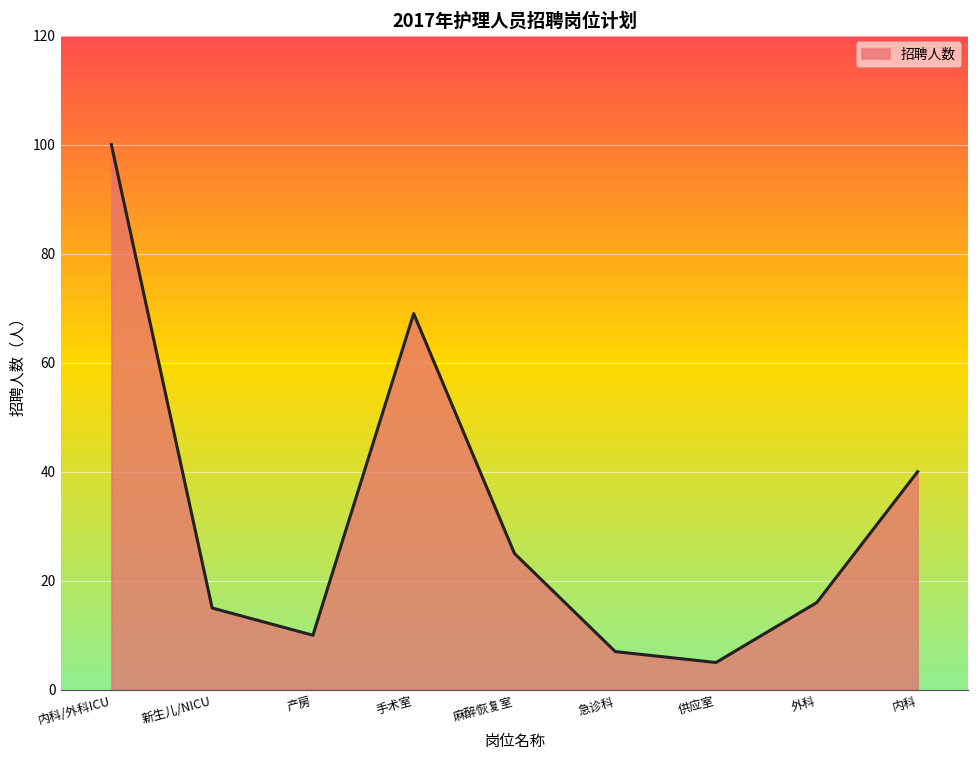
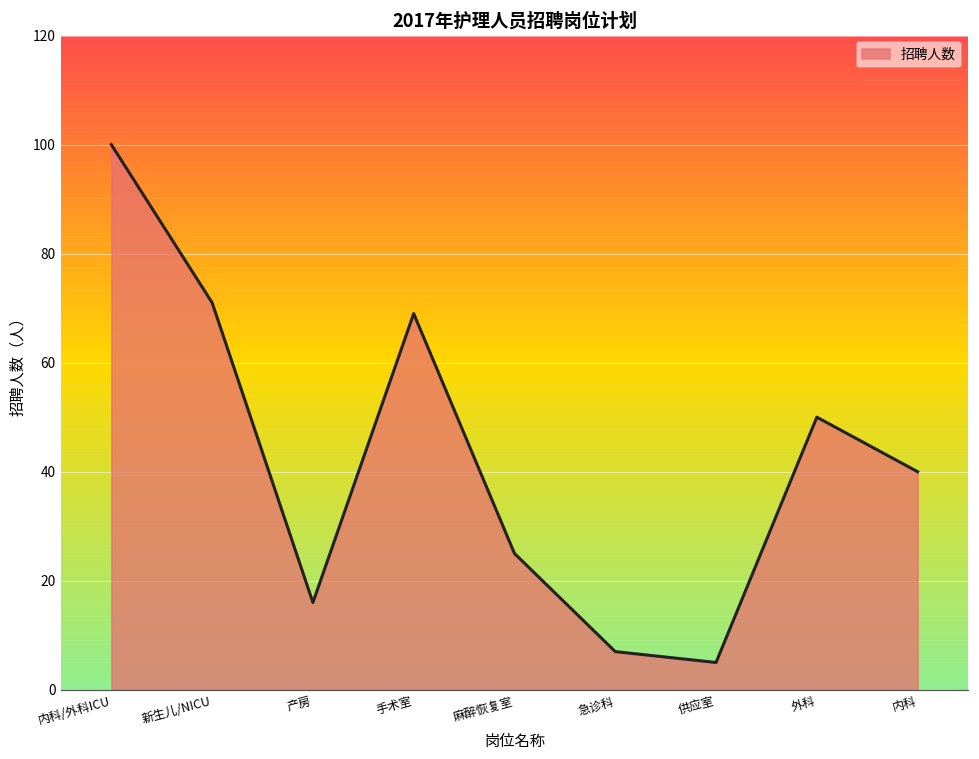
  {
    "内科/外科ICU": 100,
-   "新生儿/NICU": 15,
-   "产房": 10,
+   "新生儿/NICU": 71,
+   "产房": 16,
    "手术室": 69,
    "麻醉恢复室": 25,
    "急诊科": 7,
    "供应室": 5,
-   "外科": 16,
+   "外科": 50,
    "内科": 40
  }
